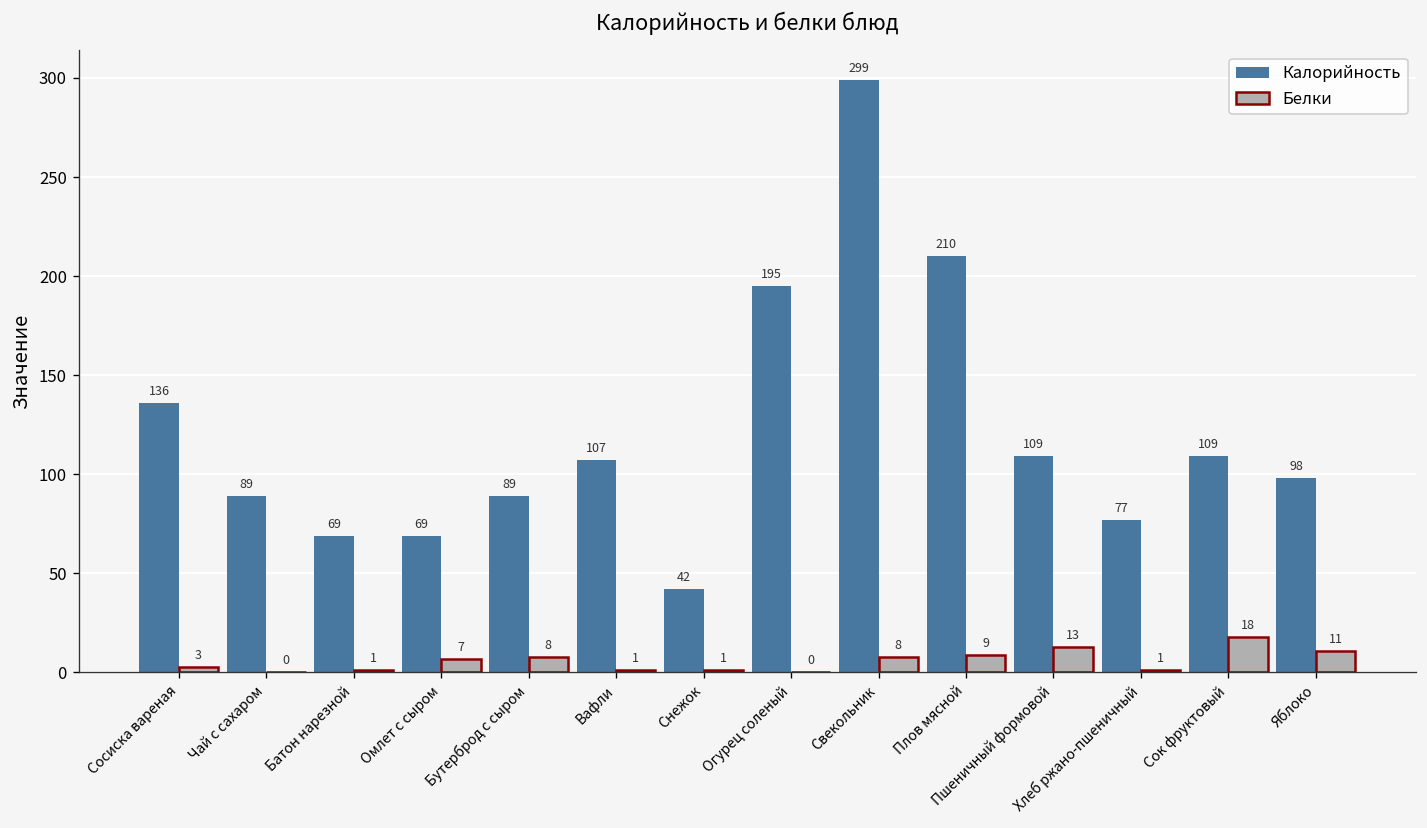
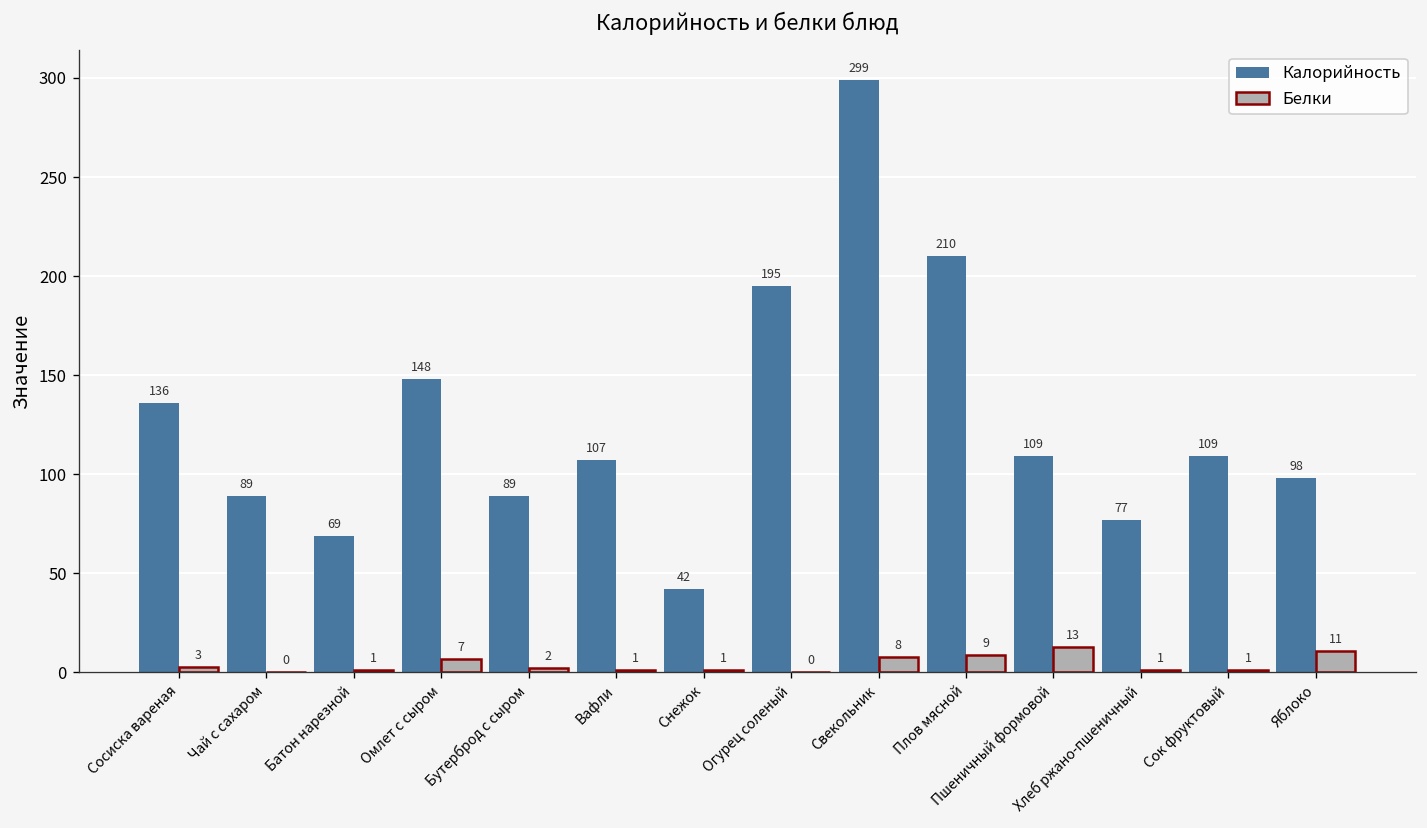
  {
    "Калорийность": {
      "Сосиска вареная": 136,
      "Чай с сахаром": 89,
      "Батон нарезной": 69,
-     "Омлет с сыром": 69,
+     "Омлет с сыром": 148,
      "Бутерброд с сыром": 89,
      "Вафли": 107,
      "Снежок": 42,
      "Огурец соленый": 195,
      "Свекольник": 299,
      "Плов мясной": 210,
      "Пшеничный формовой": 109,
      "Хлеб ржано-пшеничный": 77,
      "Сок фруктовый": 109,
      "Яблоко": 98
    },
    "Белки": {
      "Сосиска вареная": 3,
      "Чай с сахаром": 0,
      "Батон нарезной": 1,
      "Омлет с сыром": 7,
-     "Бутерброд с сыром": 8,
+     "Бутерброд с сыром": 2,
      "Вафли": 1,
      "Снежок": 1,
      "Огурец соленый": 0,
      "Свекольник": 8,
      "Плов мясной": 9,
      "Пшеничный формовой": 13,
      "Хлеб ржано-пшеничный": 1,
-     "Сок фруктовый": 18,
+     "Сок фруктовый": 1,
      "Яблоко": 11
    }
  }
